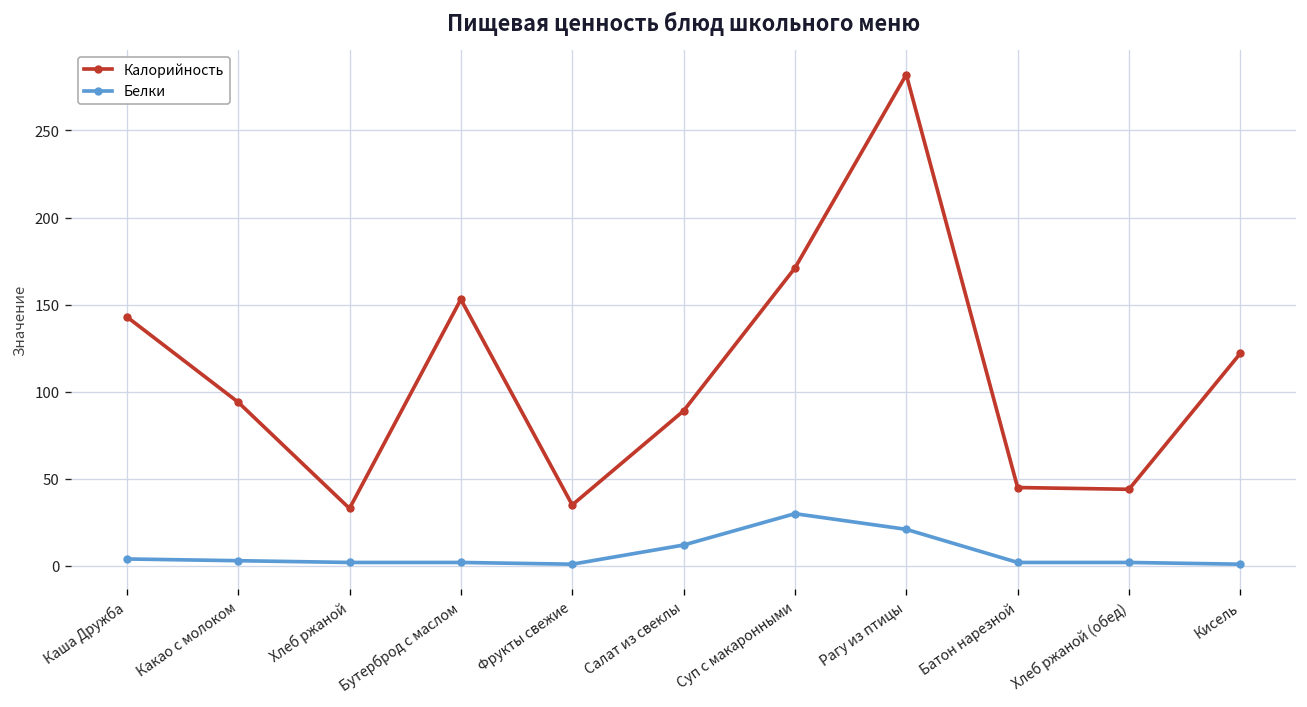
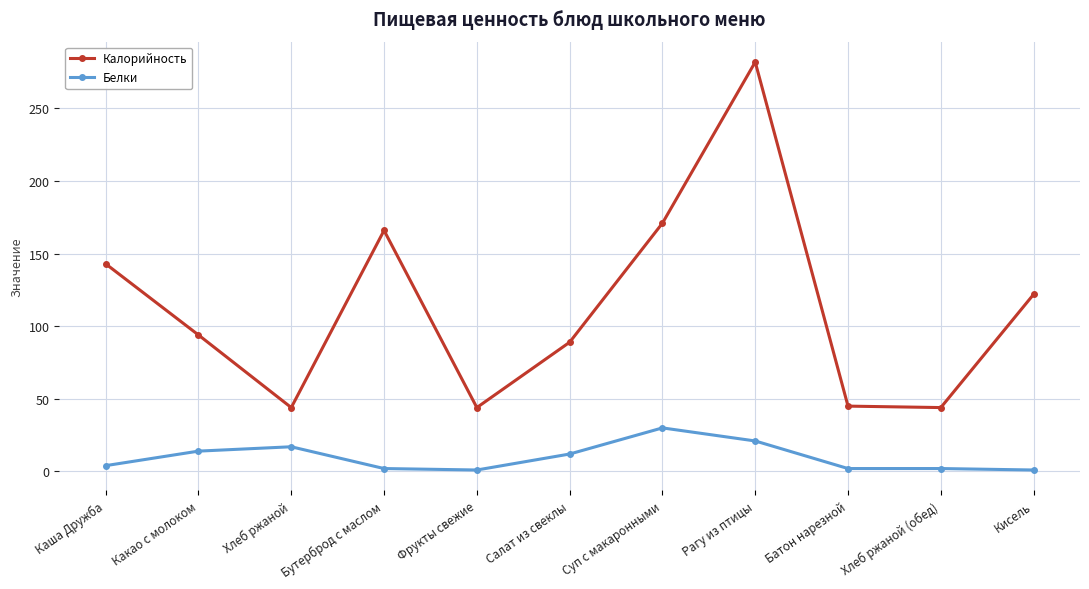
  {
    "Калорийность": {
      "Каша Дружба": 143,
      "Какао с молоком": 94,
-     "Хлеб ржаной": 33,
-     "Бутерброд с маслом": 153,
-     "Фрукты свежие": 35,
+     "Хлеб ржаной": 44,
+     "Бутерброд с маслом": 166,
+     "Фрукты свежие": 44,
      "Салат из свеклы": 89,
      "Суп с макаронными": 171,
      "Рагу из птицы": 282,
      "Батон нарезной": 45,
      "Хлеб ржаной (обед)": 44,
      "Кисель": 122
    },
    "Белки": {
      "Каша Дружба": 4,
-     "Какао с молоком": 3,
-     "Хлеб ржаной": 2,
+     "Какао с молоком": 14,
+     "Хлеб ржаной": 17,
      "Бутерброд с маслом": 2,
      "Фрукты свежие": 1,
      "Салат из свеклы": 12,
      "Суп с макаронными": 30,
      "Рагу из птицы": 21,
      "Батон нарезной": 2,
      "Хлеб ржаной (обед)": 2,
      "Кисель": 1
    }
  }
